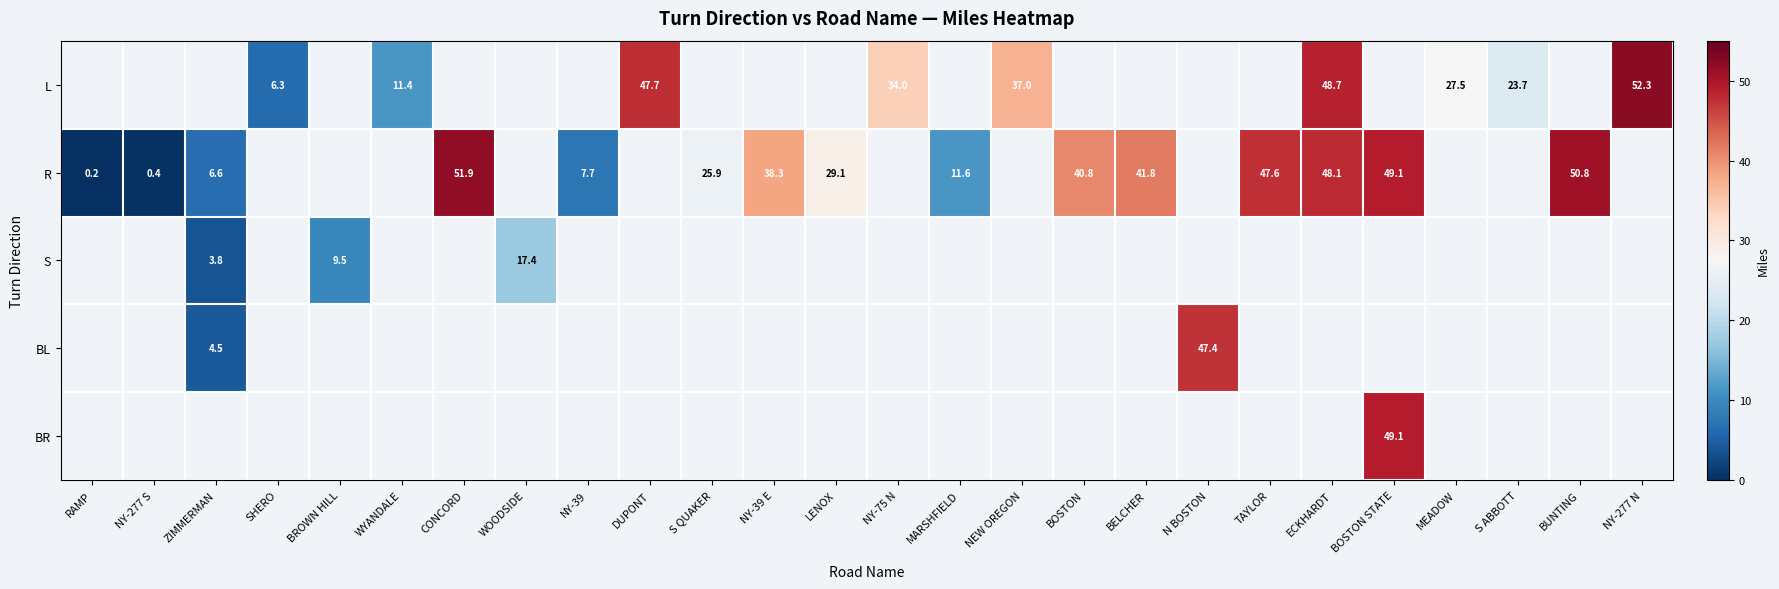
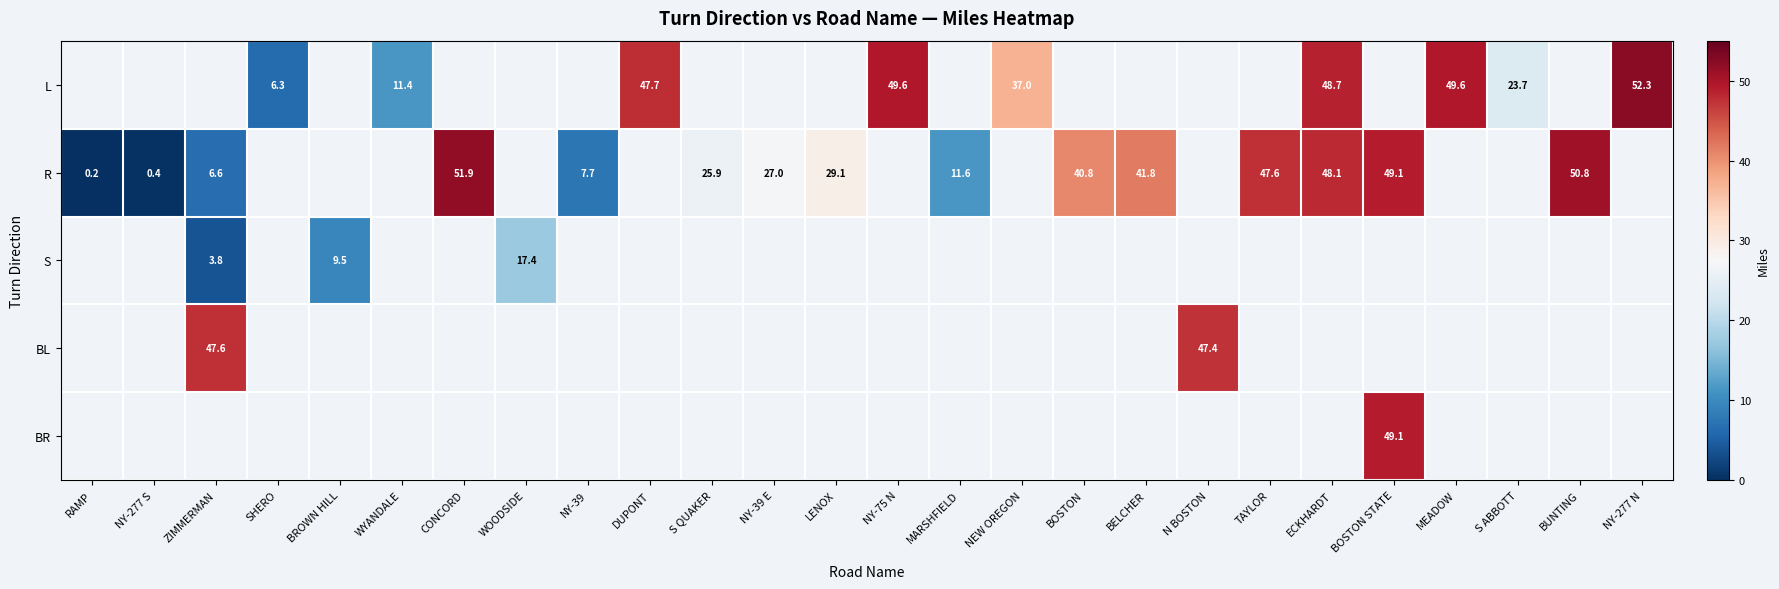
  {
    "L": {
      "SHERO": 6.3,
      "WYANDALE": 11.4,
      "DUPONT": 47.7,
-     "NY-75 N": 34.0,
+     "NY-75 N": 49.6,
      "NEW OREGON": 37.0,
      "ECKHARDT": 48.7,
-     "MEADOW": 27.5,
+     "MEADOW": 49.6,
      "S ABBOTT": 23.7,
      "NY-277 N": 52.3
    },
    "R": {
      "RAMP": 0.2,
      "NY-277 S": 0.4,
      "ZIMMERMAN": 6.6,
      "CONCORD": 51.9,
      "NY-39": 7.7,
      "S QUAKER": 25.9,
-     "NY-39 E": 38.3,
+     "NY-39 E": 27.0,
      "LENOX": 29.1,
      "MARSHFIELD": 11.6,
      "BOSTON": 40.8,
      "BELCHER": 41.8,
      "TAYLOR": 47.6,
      "ECKHARDT": 48.1,
      "BOSTON STATE": 49.1,
      "BUNTING": 50.8
    },
    "S": {
      "ZIMMERMAN": 3.8,
      "BROWN HILL": 9.5,
      "WOODSIDE": 17.4
    },
    "BL": {
-     "ZIMMERMAN": 4.5,
+     "ZIMMERMAN": 47.6,
      "N BOSTON": 47.4
    },
    "BR": {
      "BOSTON STATE": 49.1
    }
  }
